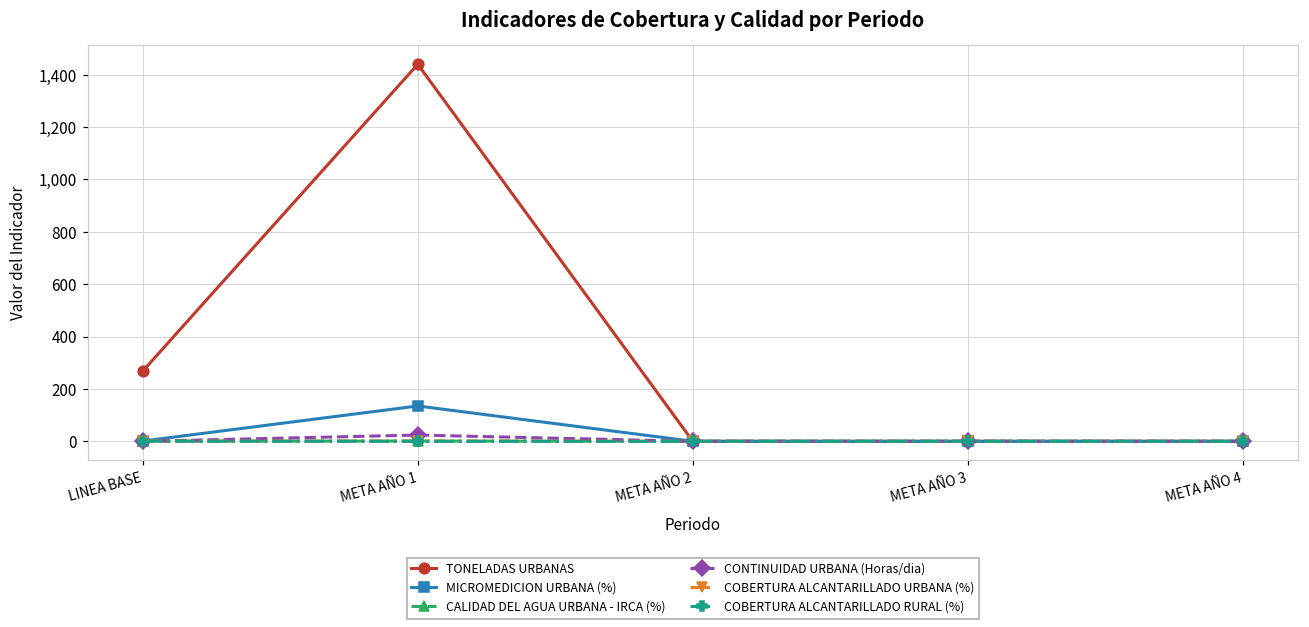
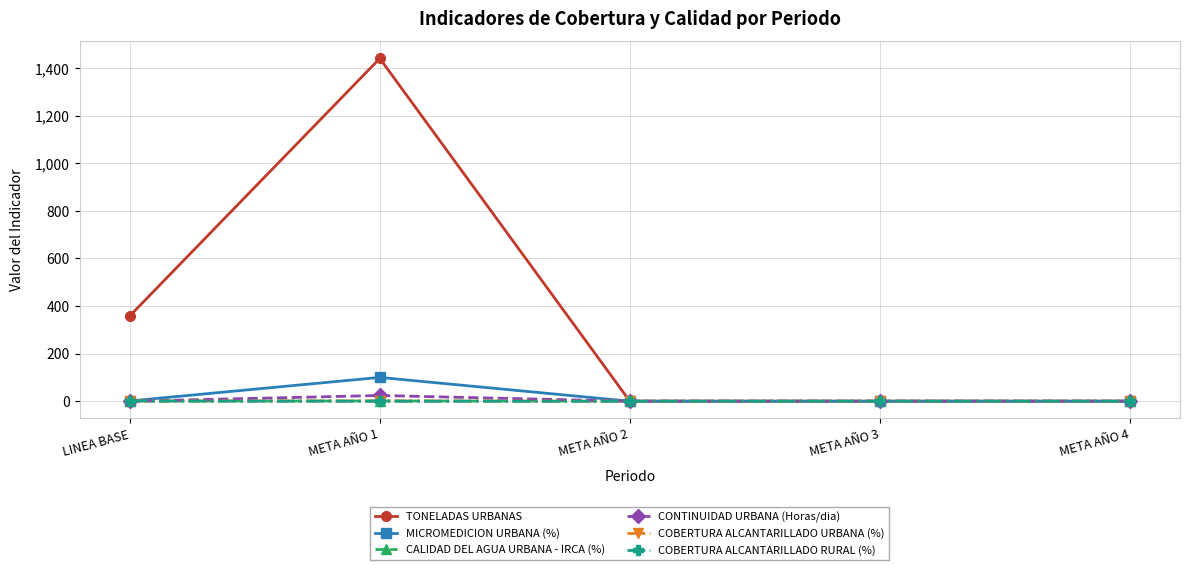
  {
    "TONELADAS URBANAS": {
-     "LINEA BASE": "270",
+     "LINEA BASE": "360",
      "META AÑO 1": "1,440"
    },
    "MICROMEDICION URBANA (%)": {
-     "META AÑO 1": "140"
+     "META AÑO 1": "100"
    },
    "CONTINUIDAD URBANA (Horas/dia)": {
      "META AÑO 1": "20"
    }
  }
